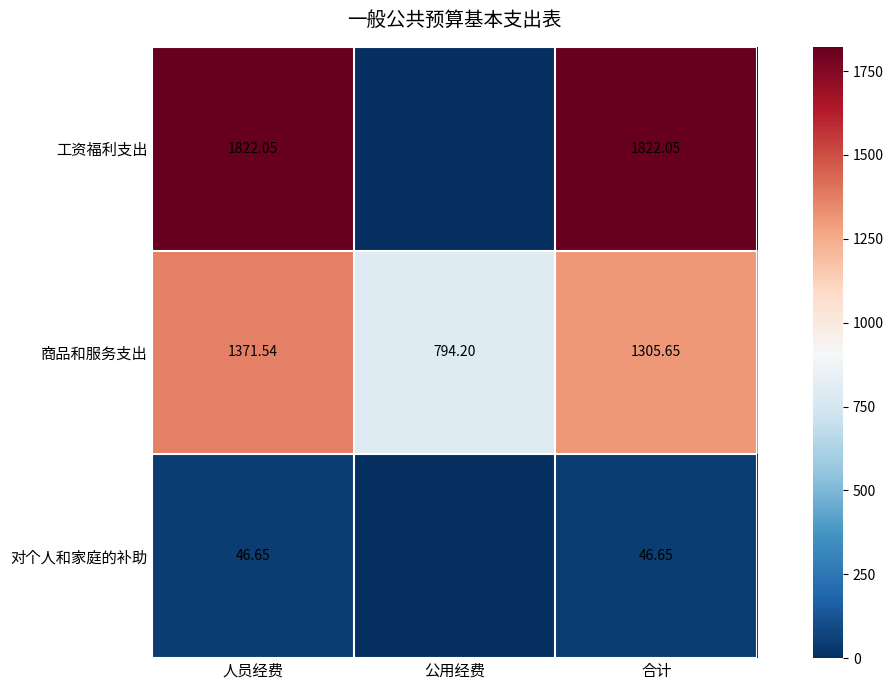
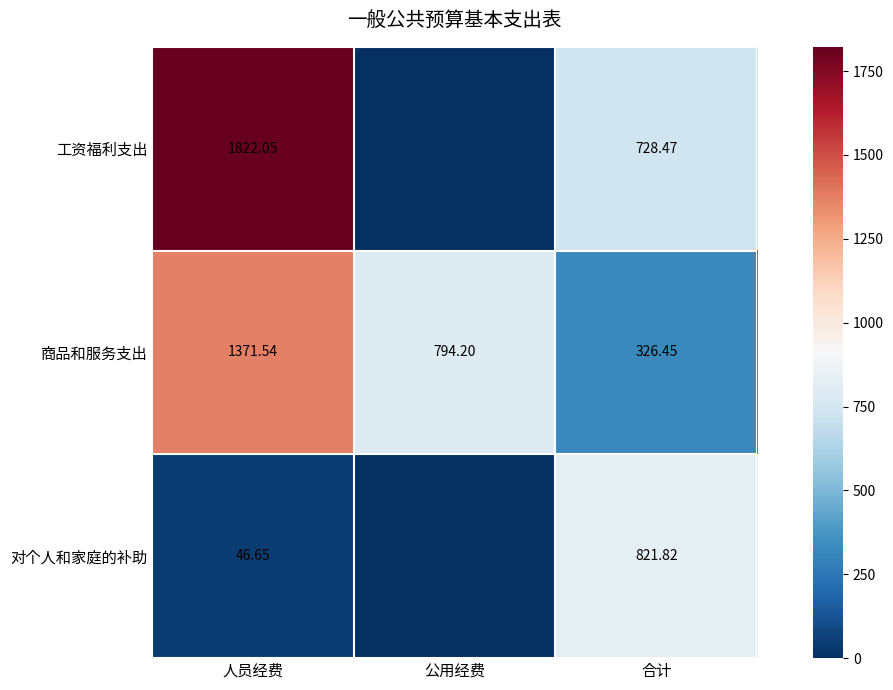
  {
    "工资福利支出": {
      "人员经费": 1822.05,
-     "合计": 1822.05
+     "合计": 728.47
    },
    "商品和服务支出": {
      "人员经费": 1371.54,
      "公用经费": 794.20,
-     "合计": 1305.65
+     "合计": 326.45
    },
    "对个人和家庭的补助": {
      "人员经费": 46.65,
-     "合计": 46.65
+     "合计": 821.82
    }
  }
